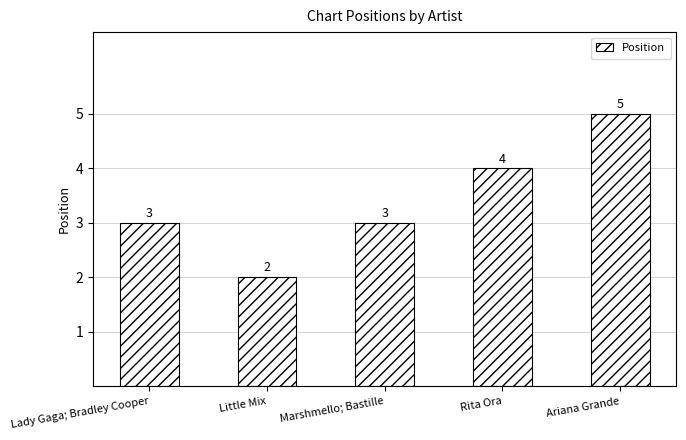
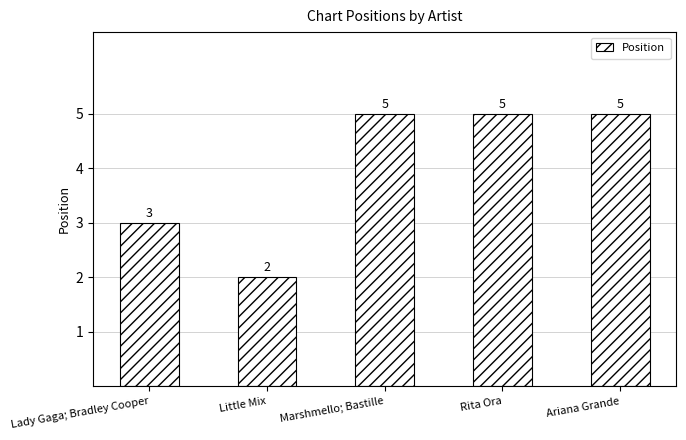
  {
    "Lady Gaga; Bradley Cooper": 3,
    "Little Mix": 2,
-   "Marshmello; Bastille": 3,
-   "Rita Ora": 4,
+   "Marshmello; Bastille": 5,
+   "Rita Ora": 5,
    "Ariana Grande": 5
  }
